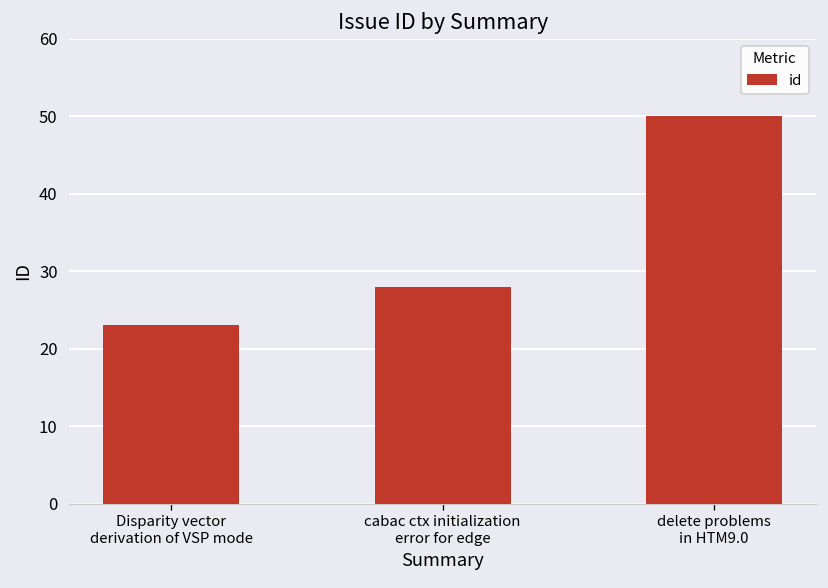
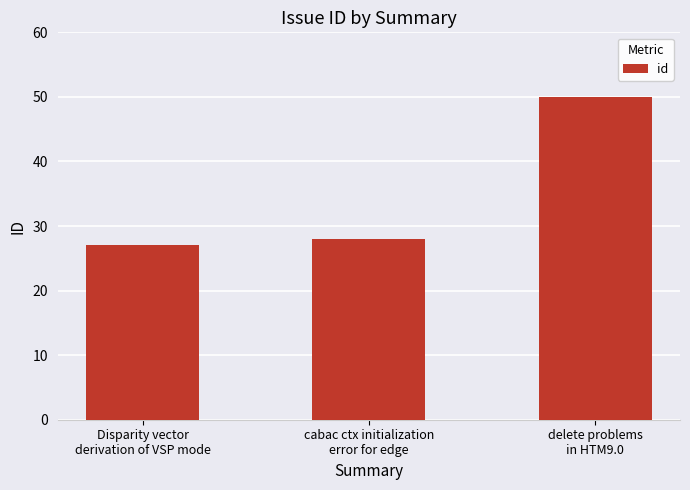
  {
-   "Disparity vector derivation of VSP mode": 23,
+   "Disparity vector derivation of VSP mode": 27,
    "cabac ctx initialization error for edge": 28,
    "delete problems in HTM9.0": 50
  }
